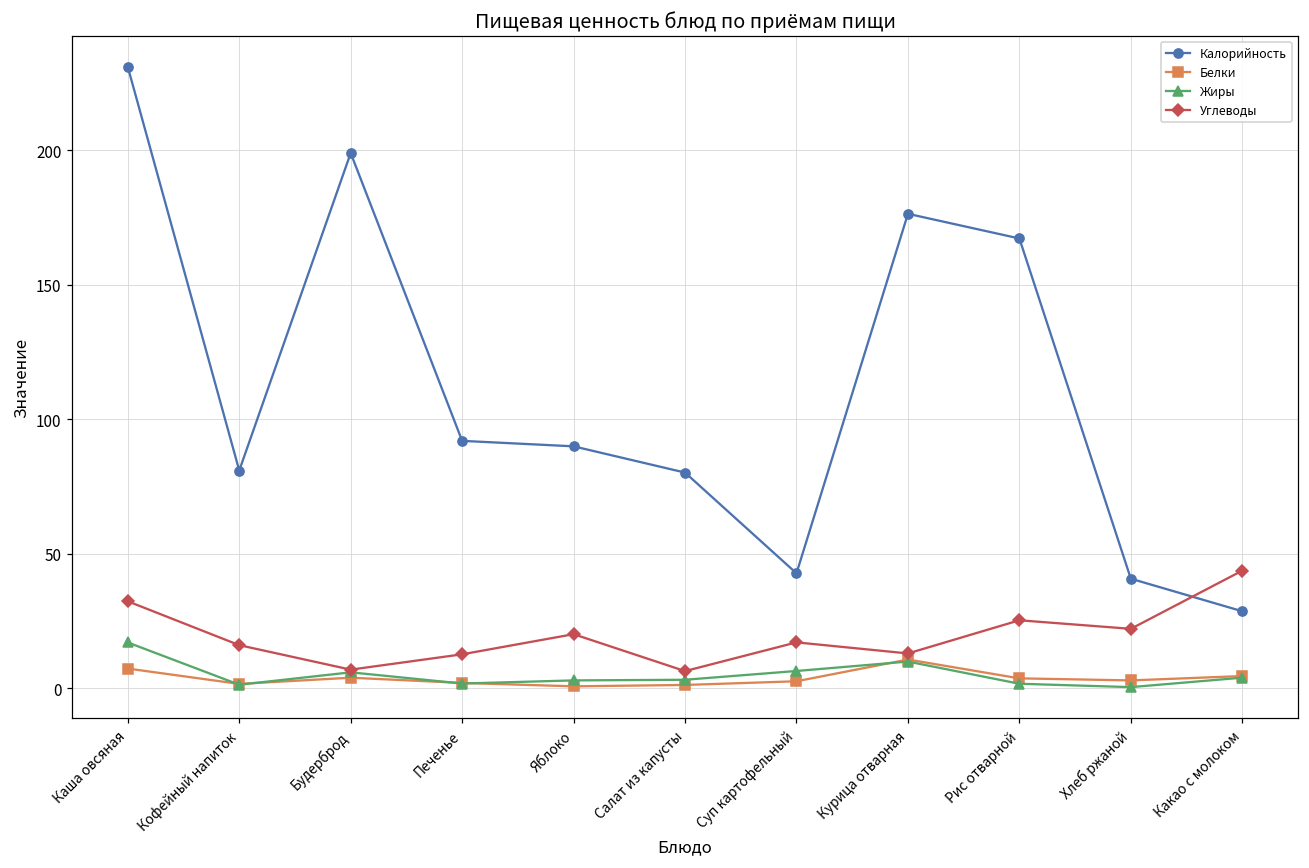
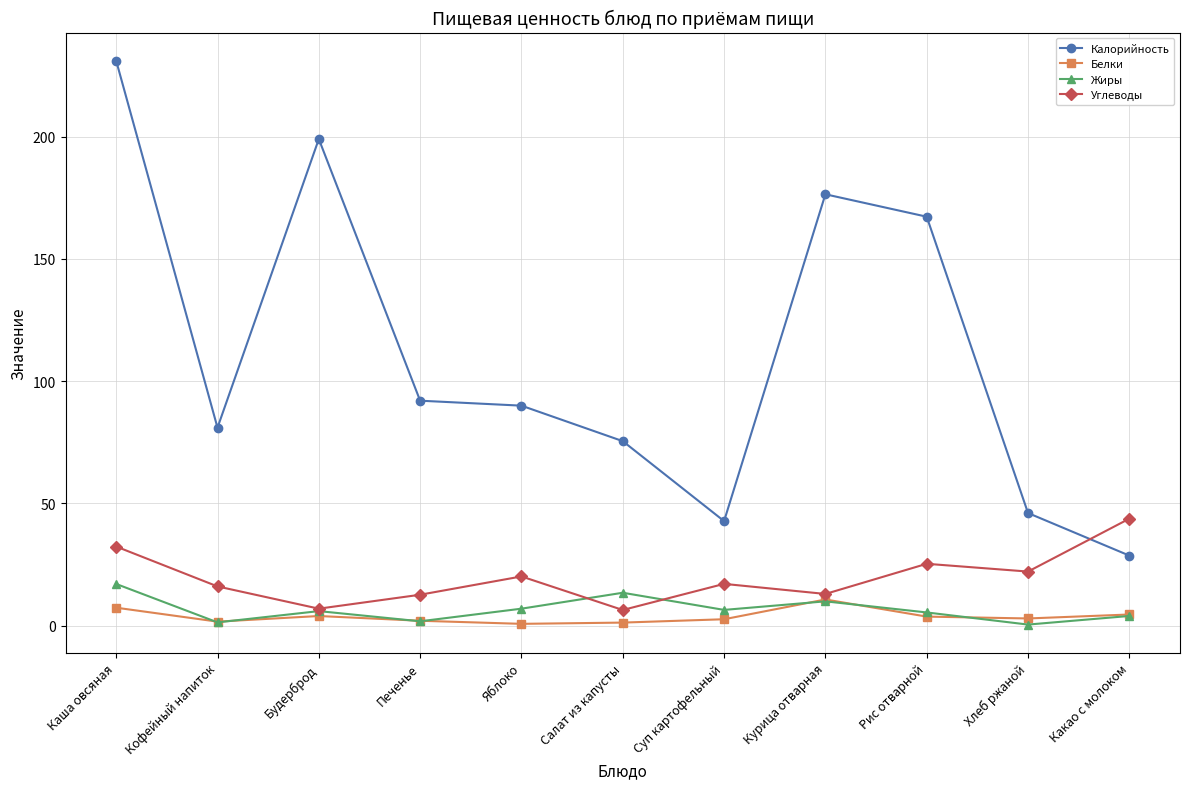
  {
    "Калорийность": {
      "Каша овсяная": 231,
      "Кофейный напиток": 81,
      "Будерброд": 199,
      "Печенье": 92,
      "Яблоко": 90,
-     "Салат из капусты": 80,
+     "Салат из капусты": 75,
      "Суп картофельный": 43,
      "Курица отварная": 176,
      "Рис отварной": 167,
-     "Хлеб ржаной": 41,
+     "Хлеб ржаной": 46,
      "Какао с молоком": 29
    },
    "Жиры": {
      "Каша овсяная": 17,
-     "Яблоко": 3,
-     "Салат из капусты": 3,
+     "Яблоко": 7,
+     "Салат из капусты": 14,
      "Суп картофельный": 7,
-     "Рис отварной": 2,
+     "Рис отварной": 5,
      "Хлеб ржаной": 1
    }
  }
